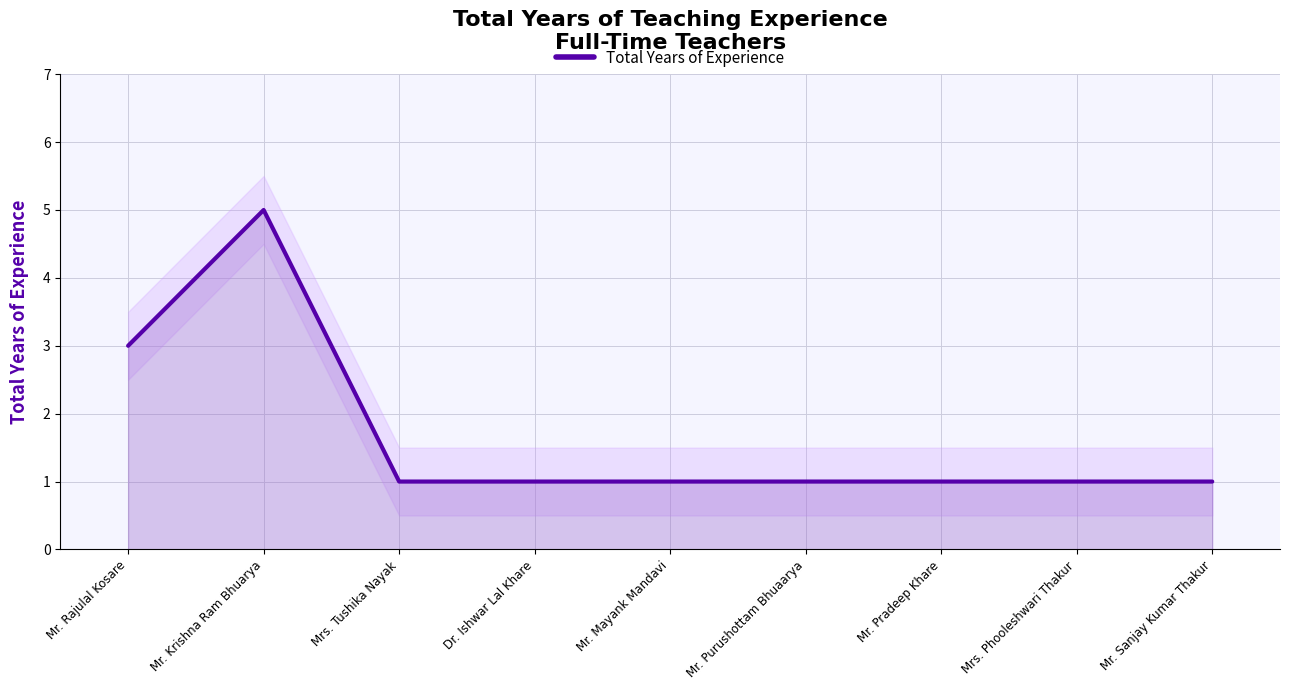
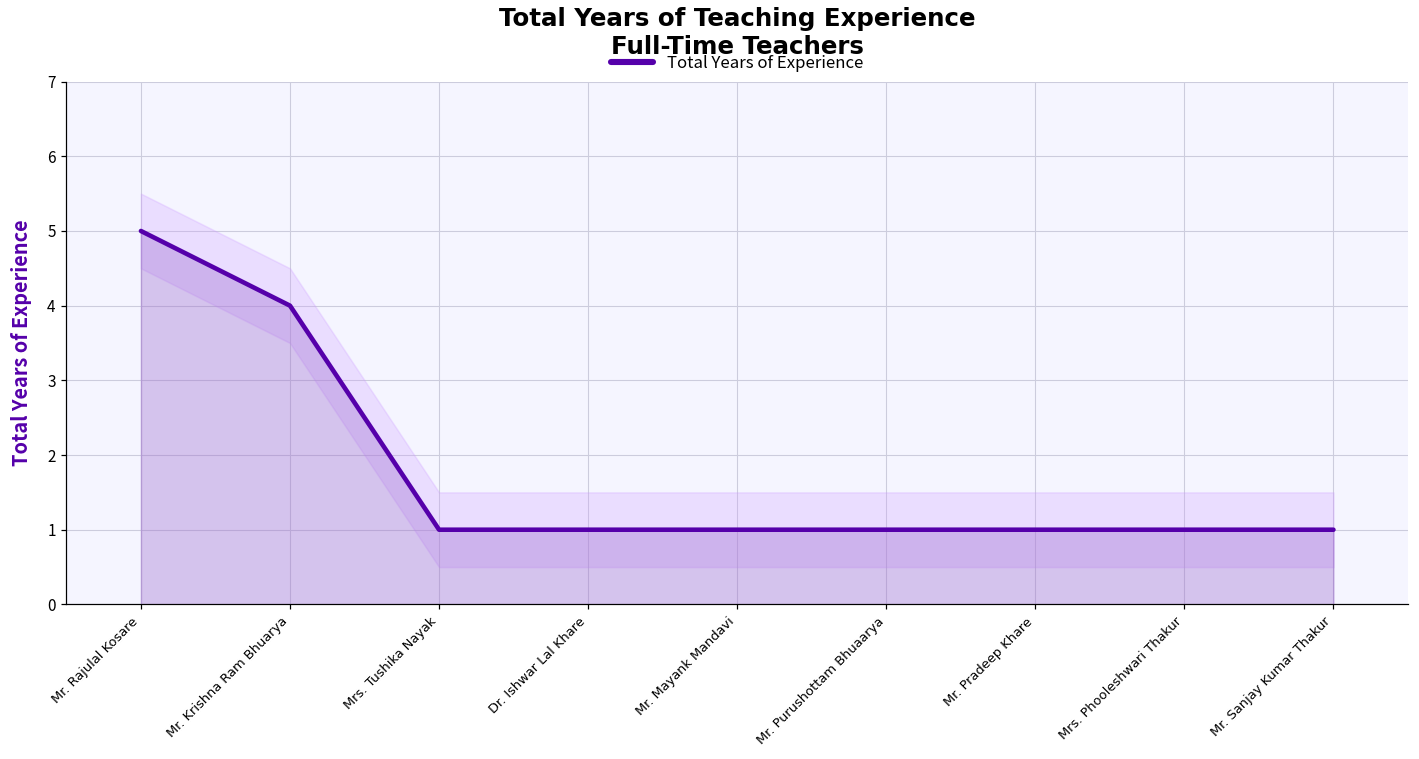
  {
    "Total Years of Experience": {
-     "Mr. Rajulal Kosare": 3,
-     "Mr. Krishna Ram Bhuarya": 5,
+     "Mr. Rajulal Kosare": 5,
+     "Mr. Krishna Ram Bhuarya": 4,
      "Mrs. Tushika Nayak": 1,
      "Dr. Ishwar Lal Khare": 1,
      "Mr. Mayank Mandavi": 1,
      "Mr. Purushottam Bhuaarya": 1,
      "Mr. Pradeep Khare": 1,
      "Mrs. Phooleshwari Thakur": 1,
      "Mr. Sanjay Kumar Thakur": 1
    }
  }
